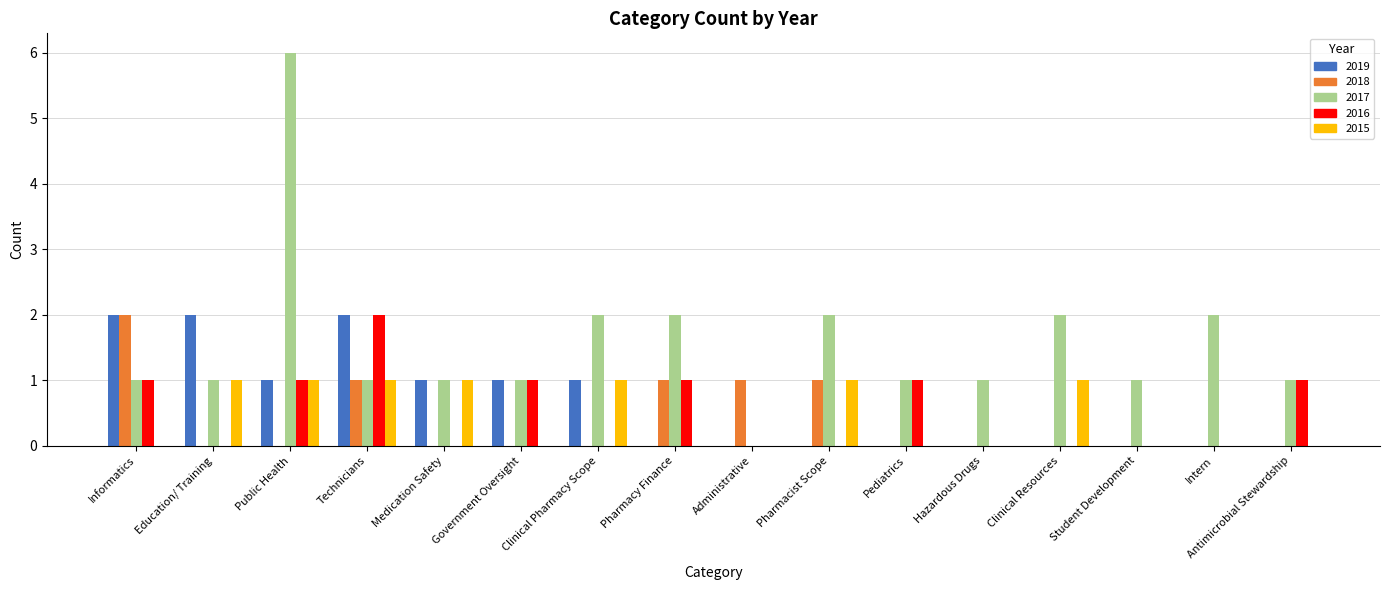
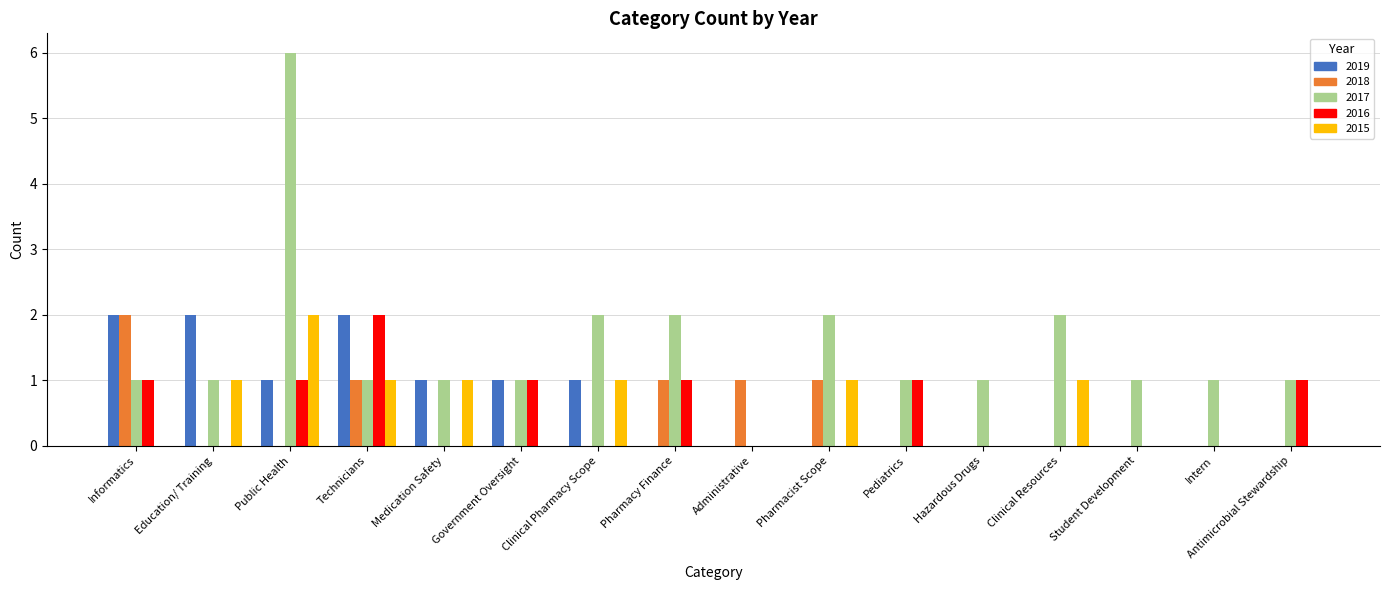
  {
    "2019": {
      "Informatics": 2,
      "Education/ Training": 2,
      "Public Health": 1,
      "Technicians": 2,
      "Medication Safety": 1,
      "Government Oversight": 1,
      "Clinical Pharmacy Scope": 1,
      "Pharmacy Finance": 0,
      "Administrative": 0,
      "Pharmacist Scope": 0,
      "Pediatrics": 0,
      "Hazardous Drugs": 0,
      "Clinical Resources": 0,
      "Student Development": 0,
      "Intern": 0,
      "Antimicrobial Stewardship": 0
    },
    "2018": {
      "Informatics": 2,
      "Education/ Training": 0,
      "Public Health": 0,
      "Technicians": 1,
      "Medication Safety": 0,
      "Government Oversight": 0,
      "Clinical Pharmacy Scope": 0,
      "Pharmacy Finance": 1,
      "Administrative": 1,
      "Pharmacist Scope": 1,
      "Pediatrics": 0,
      "Hazardous Drugs": 0,
      "Clinical Resources": 0,
      "Student Development": 0,
      "Intern": 0,
      "Antimicrobial Stewardship": 0
    },
    "2017": {
      "Informatics": 1,
      "Education/ Training": 1,
      "Public Health": 6,
      "Technicians": 1,
      "Medication Safety": 1,
      "Government Oversight": 1,
      "Clinical Pharmacy Scope": 2,
      "Pharmacy Finance": 2,
      "Administrative": 0,
      "Pharmacist Scope": 2,
      "Pediatrics": 1,
      "Hazardous Drugs": 1,
      "Clinical Resources": 2,
      "Student Development": 1,
-     "Intern": 2,
+     "Intern": 1,
      "Antimicrobial Stewardship": 1
    },
    "2016": {
      "Informatics": 1,
      "Education/ Training": 0,
      "Public Health": 1,
      "Technicians": 2,
      "Medication Safety": 0,
      "Government Oversight": 1,
      "Clinical Pharmacy Scope": 0,
      "Pharmacy Finance": 1,
      "Administrative": 0,
      "Pharmacist Scope": 0,
      "Pediatrics": 1,
      "Hazardous Drugs": 0,
      "Clinical Resources": 0,
      "Student Development": 0,
      "Intern": 0,
      "Antimicrobial Stewardship": 1
    },
    "2015": {
      "Informatics": 0,
      "Education/ Training": 1,
-     "Public Health": 1,
+     "Public Health": 2,
      "Technicians": 1,
      "Medication Safety": 1,
      "Government Oversight": 0,
      "Clinical Pharmacy Scope": 1,
      "Pharmacy Finance": 0,
      "Administrative": 0,
      "Pharmacist Scope": 1,
      "Pediatrics": 0,
      "Hazardous Drugs": 0,
      "Clinical Resources": 1,
      "Student Development": 0,
      "Intern": 0,
      "Antimicrobial Stewardship": 0
    }
  }
